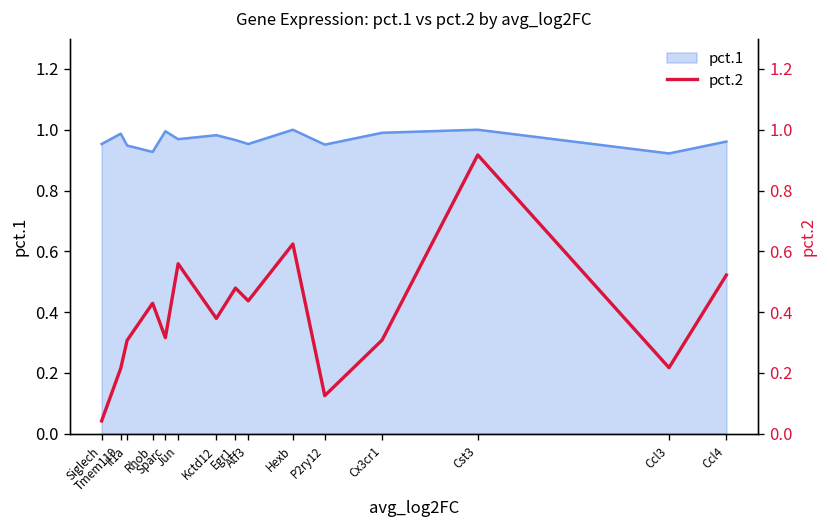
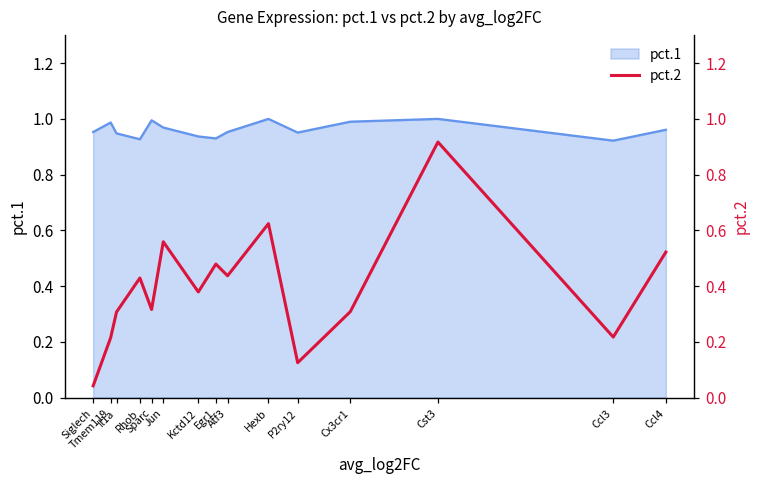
  {
    "pct.1": {
      "Siglech": 0.95,
      "Tmem119": 0.99,
      "Il1a": 0.95,
      "Rhob": 0.93,
      "Sparc": 1.00,
      "Jun": 0.97,
-     "Kctd12": 0.98,
-     "Egr1": 0.97,
+     "Kctd12": 0.94,
+     "Egr1": 0.93,
      "Atf3": 0.95,
      "Hexb": 1.00,
      "P2ry12": 0.95,
      "Cx3cr1": 0.99,
      "Cst3": 1.00,
      "Ccl3": 0.92,
      "Ccl4": 0.96
    },
    "pct.2": {
      "Siglech": 0.04,
      "Tmem119": 0.22,
      "Il1a": 0.31,
      "Rhob": 0.43,
      "Sparc": 0.32,
      "Jun": 0.56,
      "Kctd12": 0.38,
      "Egr1": 0.48,
      "Atf3": 0.44,
      "Hexb": 0.62,
      "P2ry12": 0.13,
      "Cx3cr1": 0.31,
      "Cst3": 0.92,
      "Ccl3": 0.22,
      "Ccl4": 0.52
    }
  }
